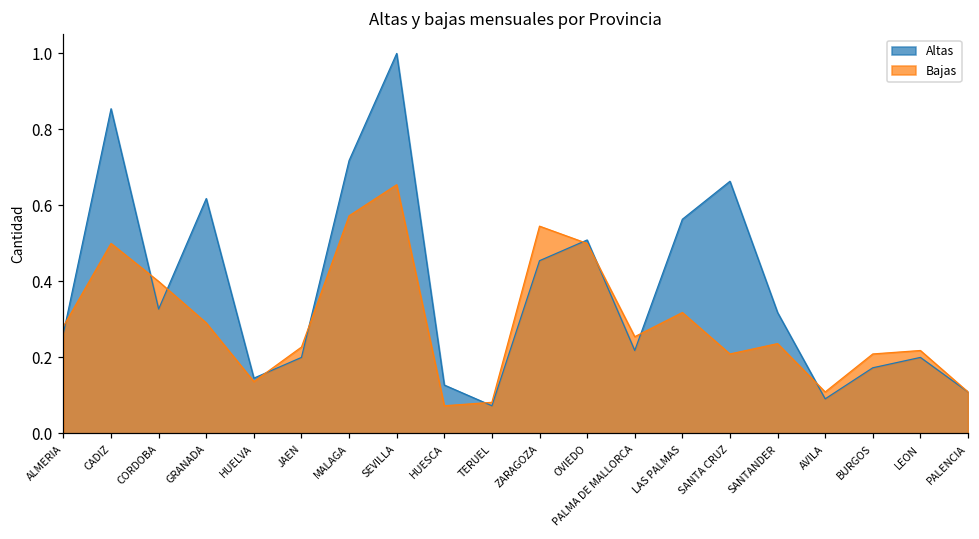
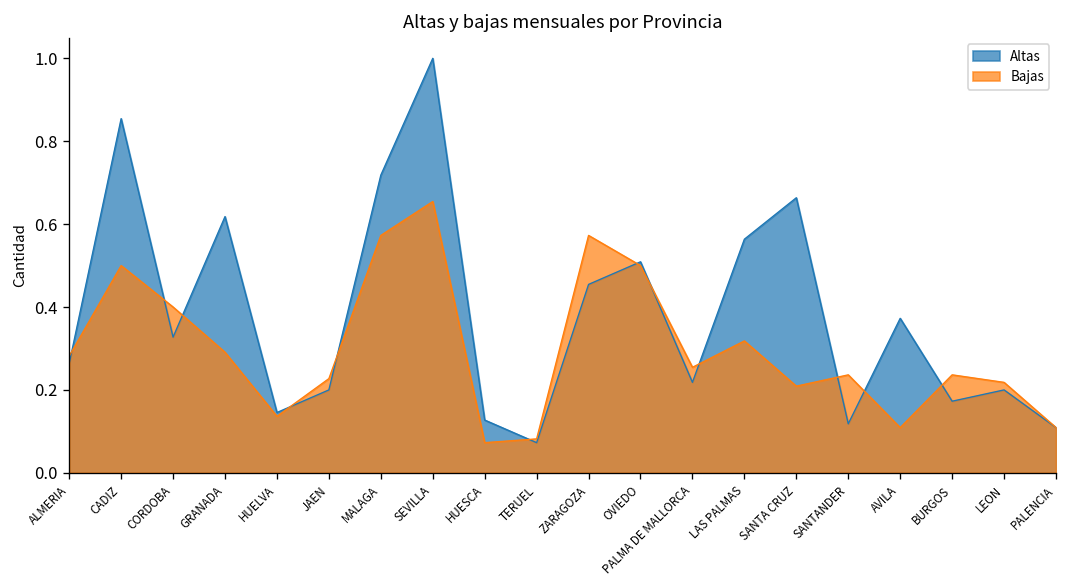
  {
    "Altas": {
      "ALMERIA": 0.26,
      "CADIZ": 0.85,
      "CORDOBA": 0.33,
      "GRANADA": 0.62,
      "HUELVA": 0.15,
      "JAEN": 0.20,
      "MALAGA": 0.72,
      "SEVILLA": 1.00,
      "HUESCA": 0.13,
      "TERUEL": 0.07,
      "ZARAGOZA": 0.45,
      "OVIEDO": 0.51,
      "PALMA DE MALLORCA": 0.22,
      "LAS PALMAS": 0.56,
      "SANTA CRUZ": 0.66,
-     "SANTANDER": 0.32,
-     "AVILA": 0.09,
+     "SANTANDER": 0.12,
+     "AVILA": 0.37,
      "BURGOS": 0.17,
      "LEON": 0.20
    },
    "Bajas": {
      "ALMERIA": 0.28,
      "CADIZ": 0.50,
      "CORDOBA": 0.40,
      "GRANADA": 0.29,
      "HUELVA": 0.14,
      "JAEN": 0.23,
      "MALAGA": 0.57,
      "SEVILLA": 0.65,
      "HUESCA": 0.07,
      "TERUEL": 0.08,
-     "ZARAGOZA": 0.55,
+     "ZARAGOZA": 0.57,
      "OVIEDO": 0.50,
      "PALMA DE MALLORCA": 0.25,
      "LAS PALMAS": 0.32,
      "SANTA CRUZ": 0.21,
      "SANTANDER": 0.24,
      "AVILA": 0.11,
-     "BURGOS": 0.21,
+     "BURGOS": 0.24,
      "LEON": 0.22
    }
  }
